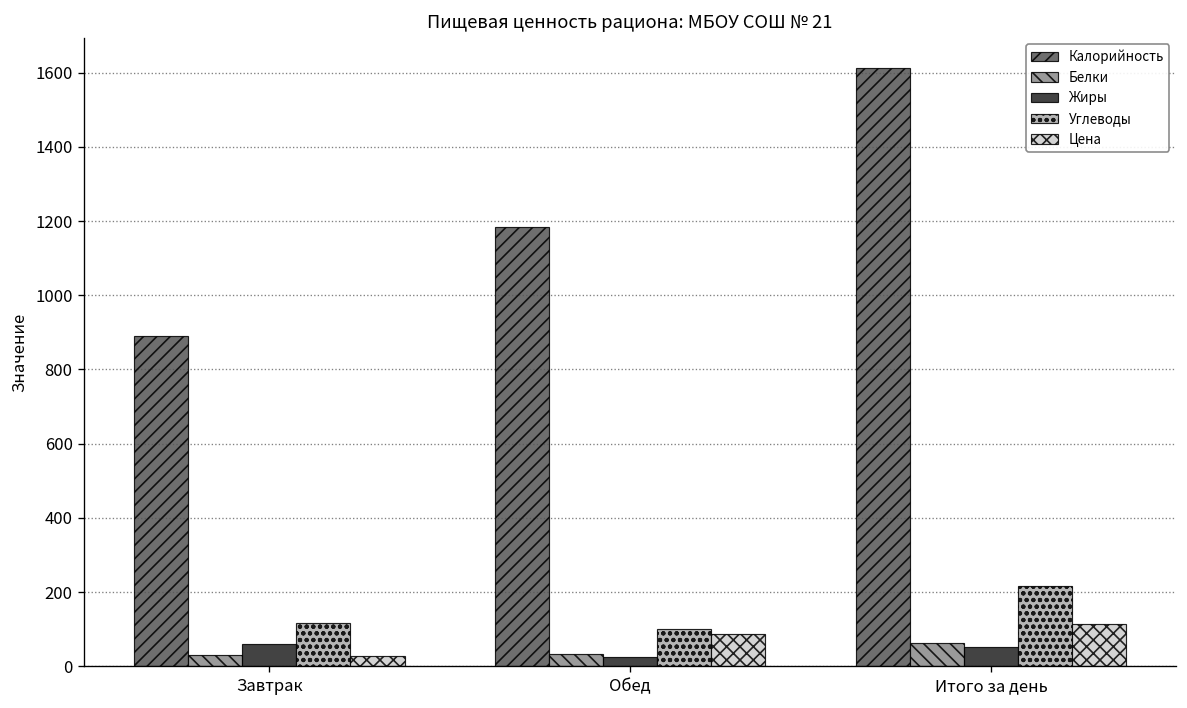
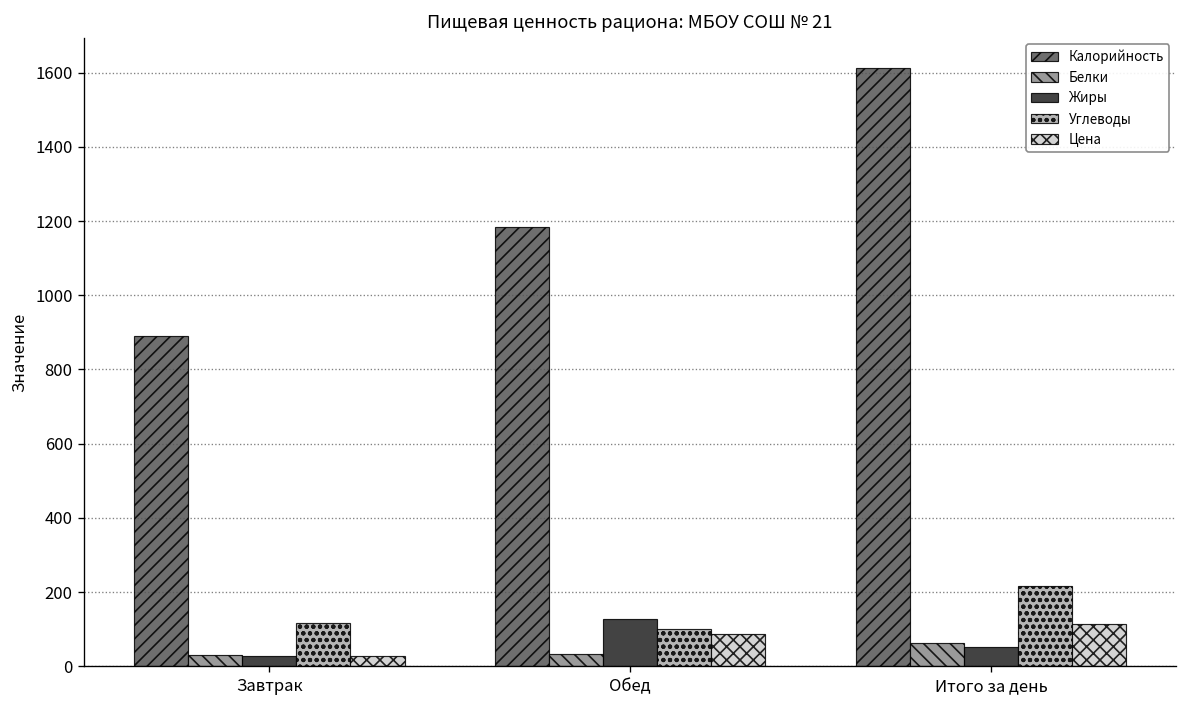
  {
    "Калорийность": {
      "Завтрак": 890,
      "Обед": 1180,
      "Итого за день": 1610
    },
    "Жиры": {
-     "Завтрак": 60,
-     "Обед": 20,
+     "Завтрак": 30,
+     "Обед": 130,
      "Итого за день": 50
    }
  }
